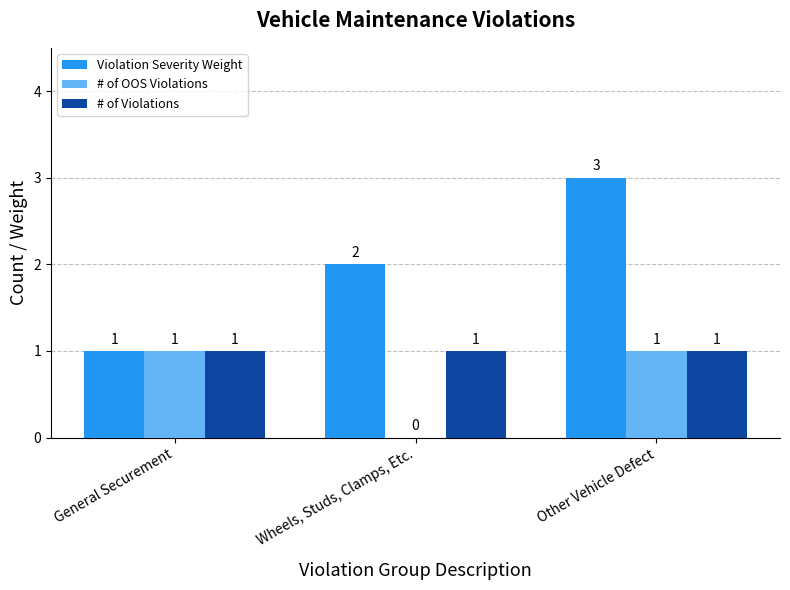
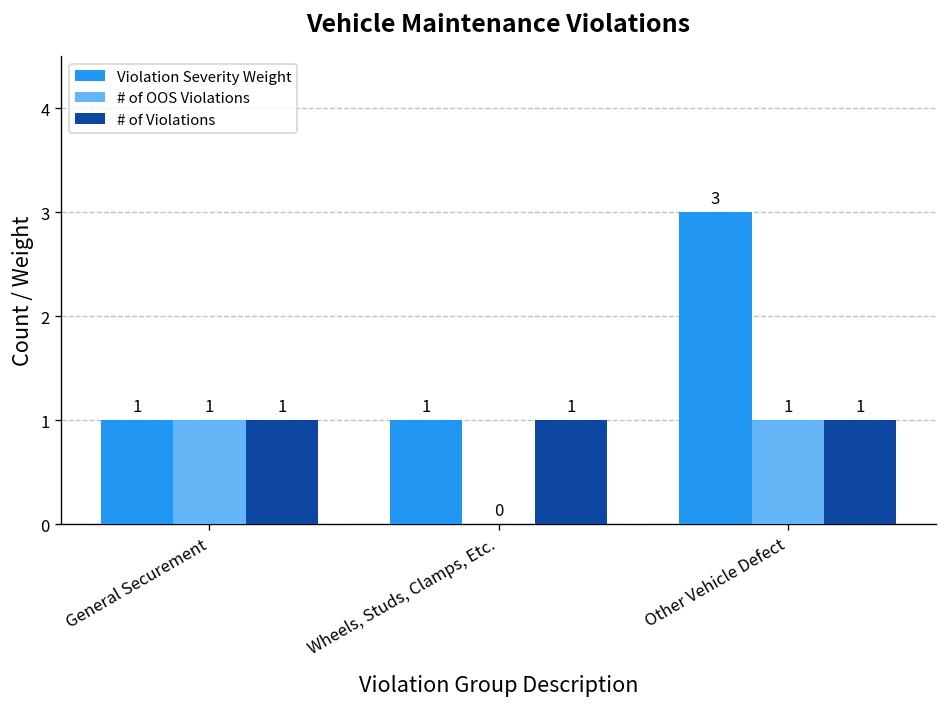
  {
    "Violation Severity Weight": {
      "General Securement": 1,
-     "Wheels, Studs, Clamps, Etc.": 2,
+     "Wheels, Studs, Clamps, Etc.": 1,
      "Other Vehicle Defect": 3
    },
    "# of OOS Violations": {
      "General Securement": 1,
      "Wheels, Studs, Clamps, Etc.": 0,
      "Other Vehicle Defect": 1
    },
    "# of Violations": {
      "General Securement": 1,
      "Wheels, Studs, Clamps, Etc.": 1,
      "Other Vehicle Defect": 1
    }
  }
